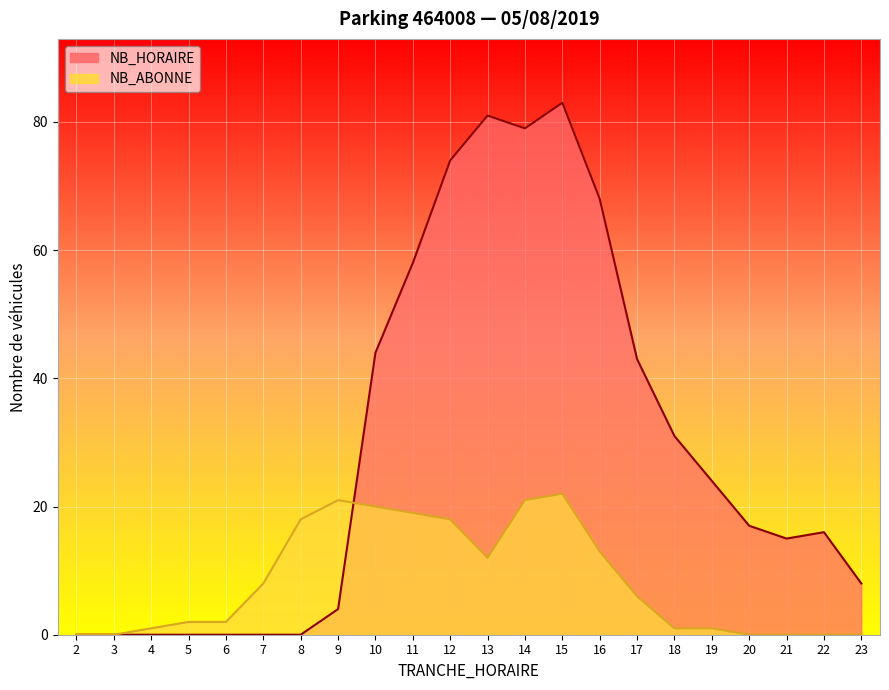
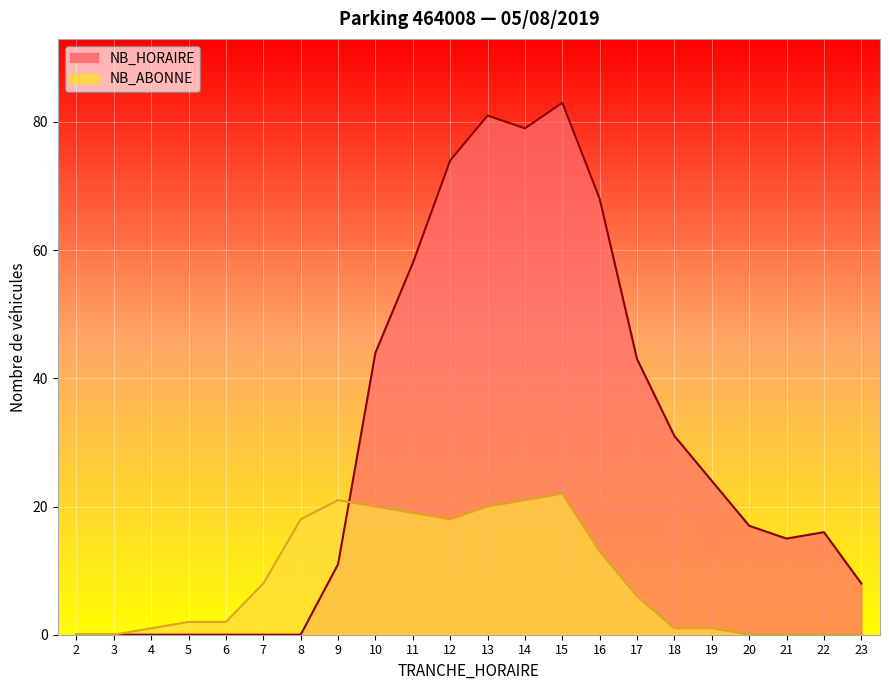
  {
    "NB_HORAIRE": {
      "4": 0,
      "5": 0,
      "6": 0,
      "7": 0,
      "8": 0,
-     "9": 4,
+     "9": 11,
      "10": 44,
      "11": 58,
      "12": 74,
      "13": 81,
      "14": 79,
      "15": 83,
      "16": 68,
      "17": 43,
      "18": 31,
      "19": 24,
      "20": 17,
      "21": 15,
      "22": 16,
      "23": 8
    },
    "NB_ABONNE": {
      "4": 1,
      "5": 2,
      "6": 2,
      "7": 8,
      "8": 18,
      "9": 21,
      "10": 20,
      "11": 19,
      "12": 18,
-     "13": 12,
+     "13": 20,
      "14": 21,
      "15": 22,
      "16": 13,
      "17": 6,
      "18": 1,
      "19": 1,
      "20": 0,
      "21": 0,
      "22": 0,
      "23": 0
    }
  }
